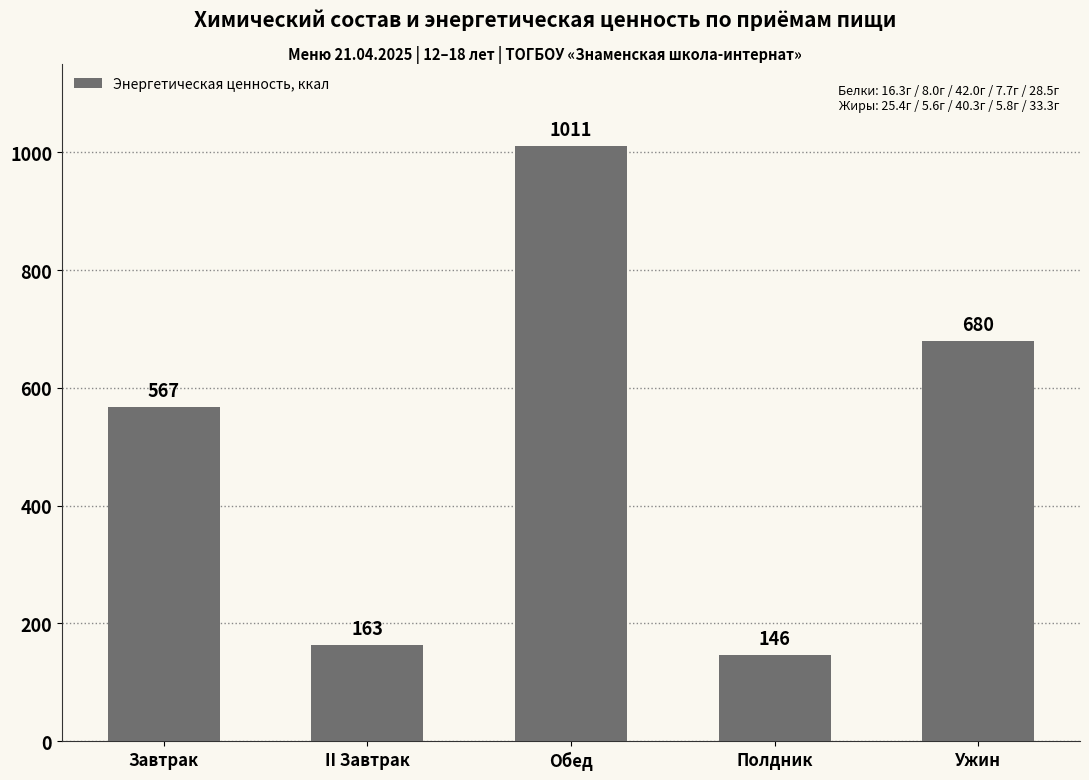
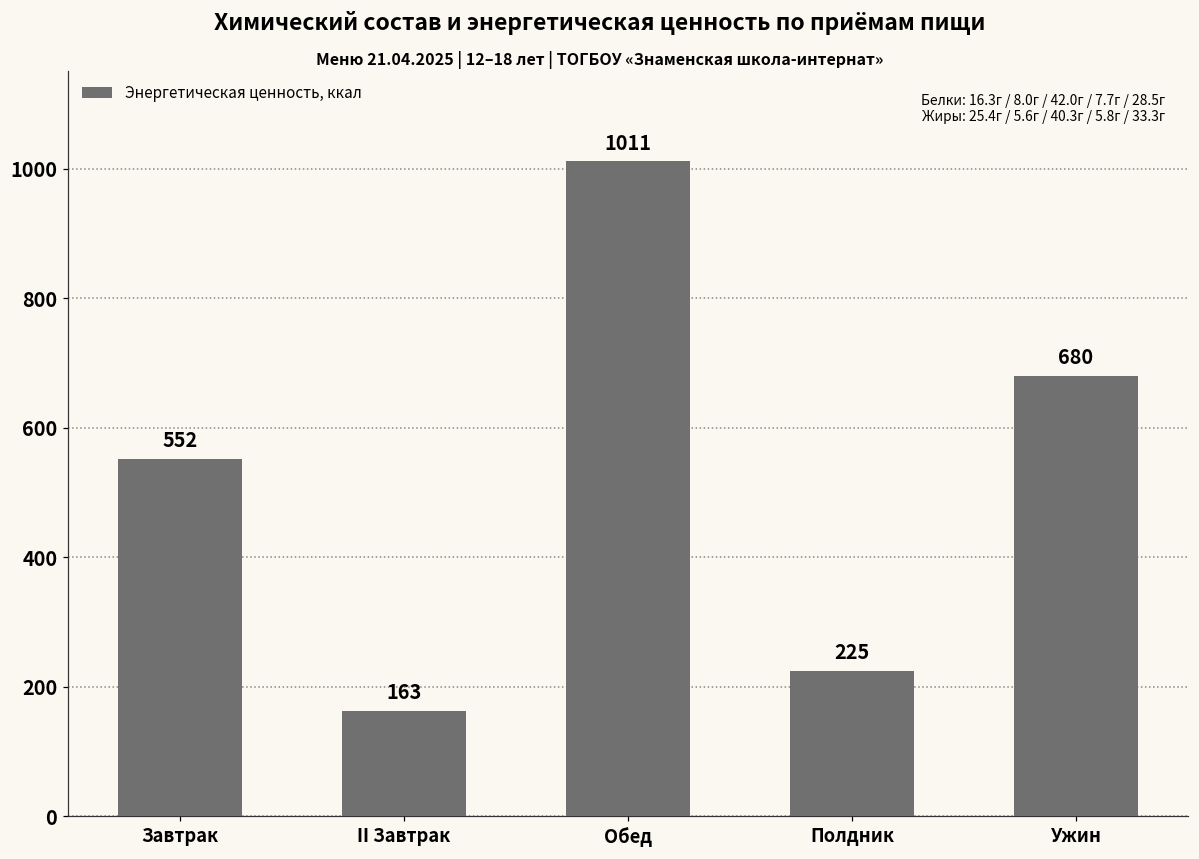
  {
-   "Завтрак": 567,
+   "Завтрак": 552,
    "II Завтрак": 163,
    "Обед": 1011,
-   "Полдник": 146,
+   "Полдник": 225,
    "Ужин": 680
  }
